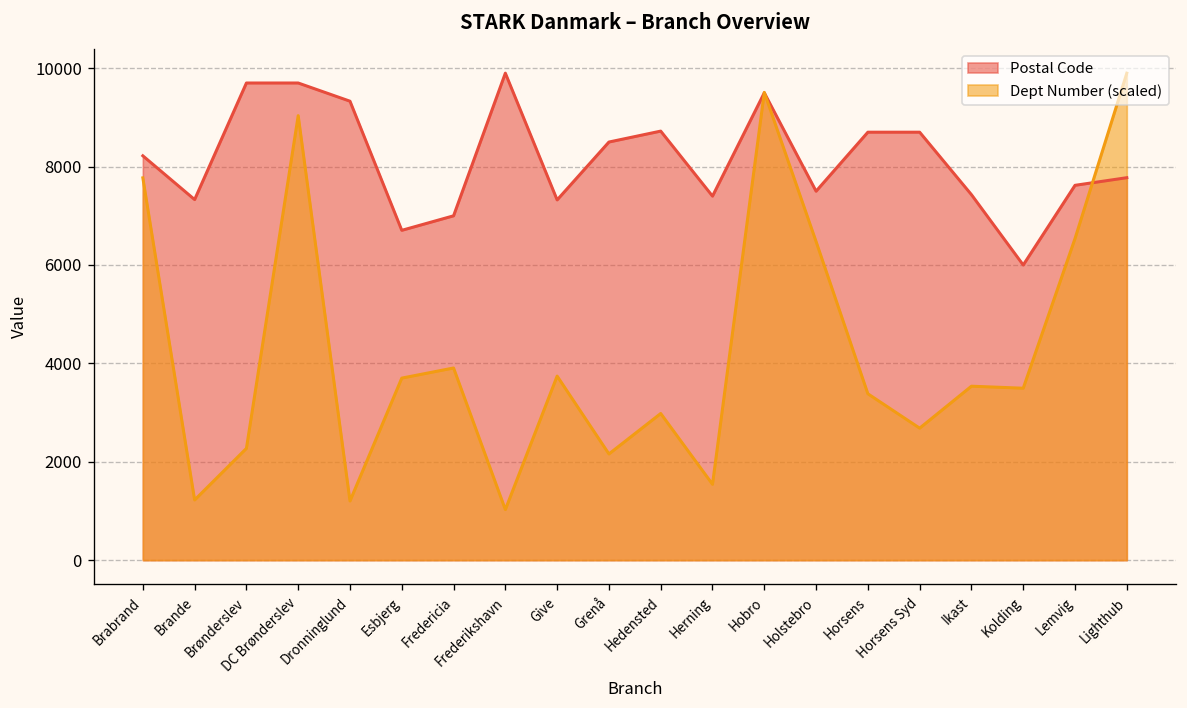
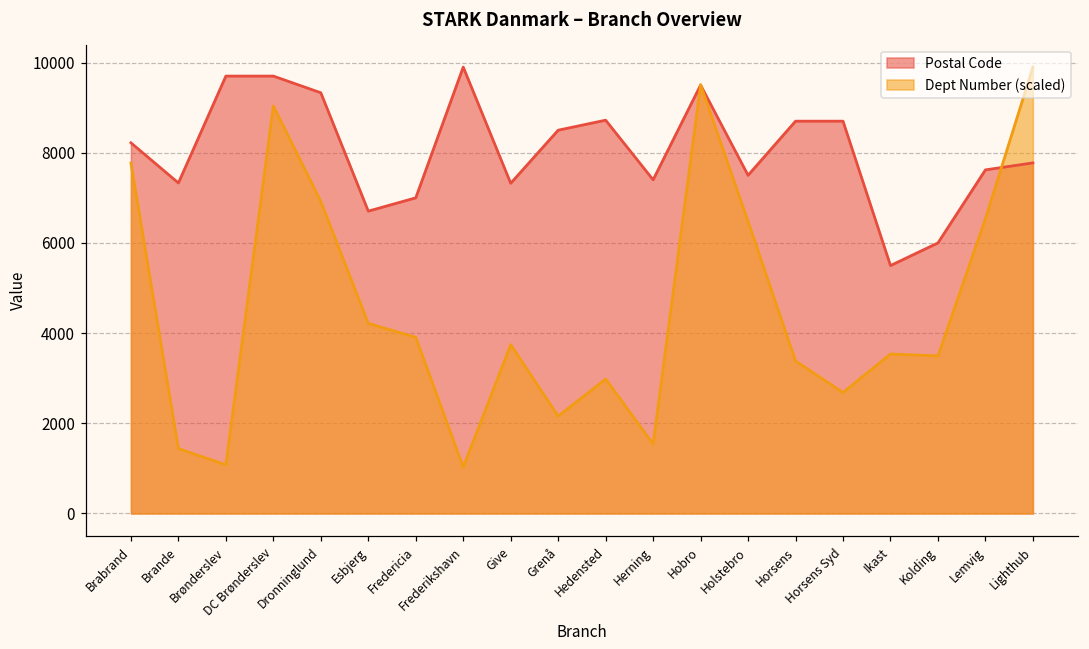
  {
    "Postal Code": {
      "Brabrand": 8200,
      "Brande": 7300,
      "Brønderslev": 9700,
      "DC Brønderslev": 9700,
      "Dronninglund": 9300,
      "Esbjerg": 6700,
      "Fredericia": 7000,
      "Frederikshavn": 9900,
      "Give": 7300,
      "Grenå": 8500,
      "Hedensted": 8700,
      "Herning": 7400,
      "Holstebro": 7500,
      "Horsens": 8700,
      "Horsens Syd": 8700,
-     "Ikast": 7400,
+     "Ikast": 5500,
      "Kolding": 6000,
      "Lemvig": 7600,
      "Lighthub": 7800
    },
    "Dept Number (scaled)": {
      "Brabrand": 7800,
-     "Brande": 1200,
-     "Brønderslev": 2300,
+     "Brande": 1400,
+     "Brønderslev": 1100,
      "DC Brønderslev": 9000,
-     "Dronninglund": 1200,
-     "Esbjerg": 3700,
+     "Dronninglund": 6900,
+     "Esbjerg": 4200,
      "Fredericia": 3900,
      "Frederikshavn": 1000,
      "Give": 3700,
      "Grenå": 2200,
      "Hedensted": 3000,
      "Herning": 1500,
      "Holstebro": 6500,
      "Horsens": 3400,
      "Horsens Syd": 2700,
      "Ikast": 3500,
      "Kolding": 3500,
      "Lemvig": 6500
    }
  }
